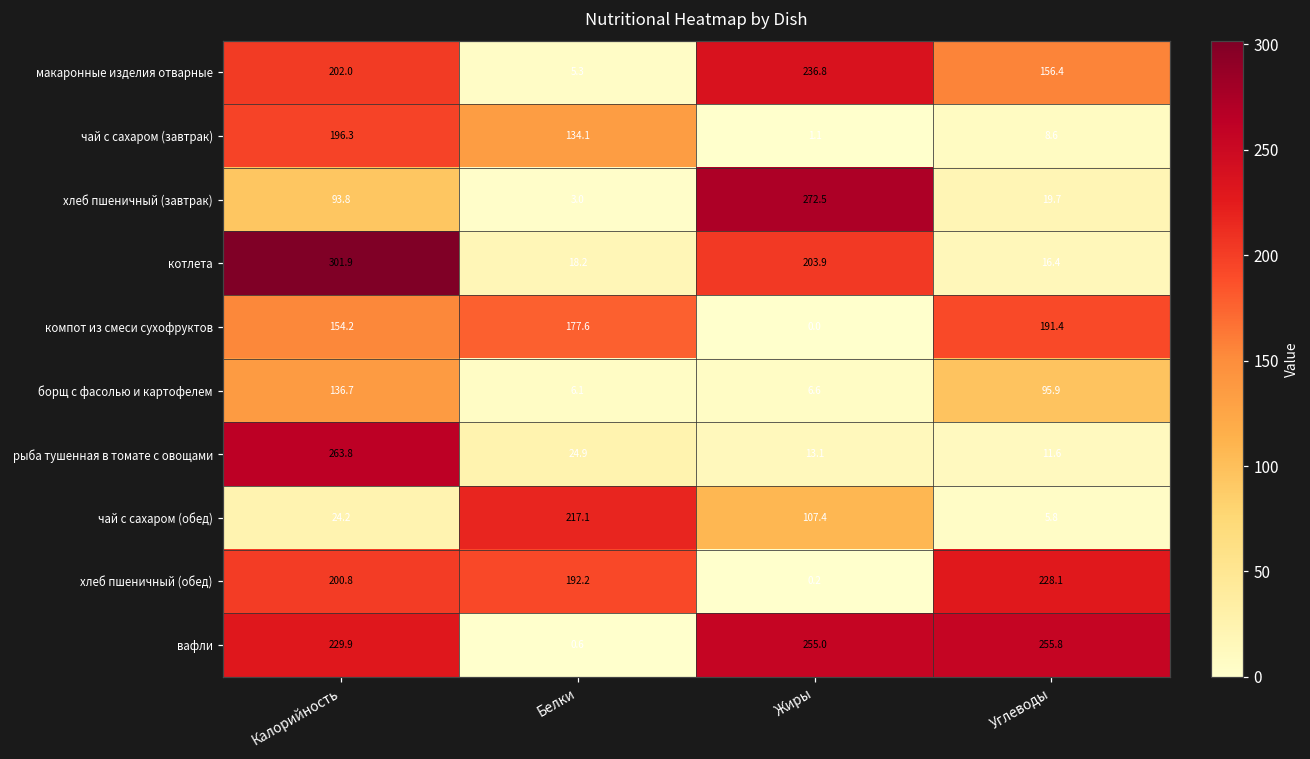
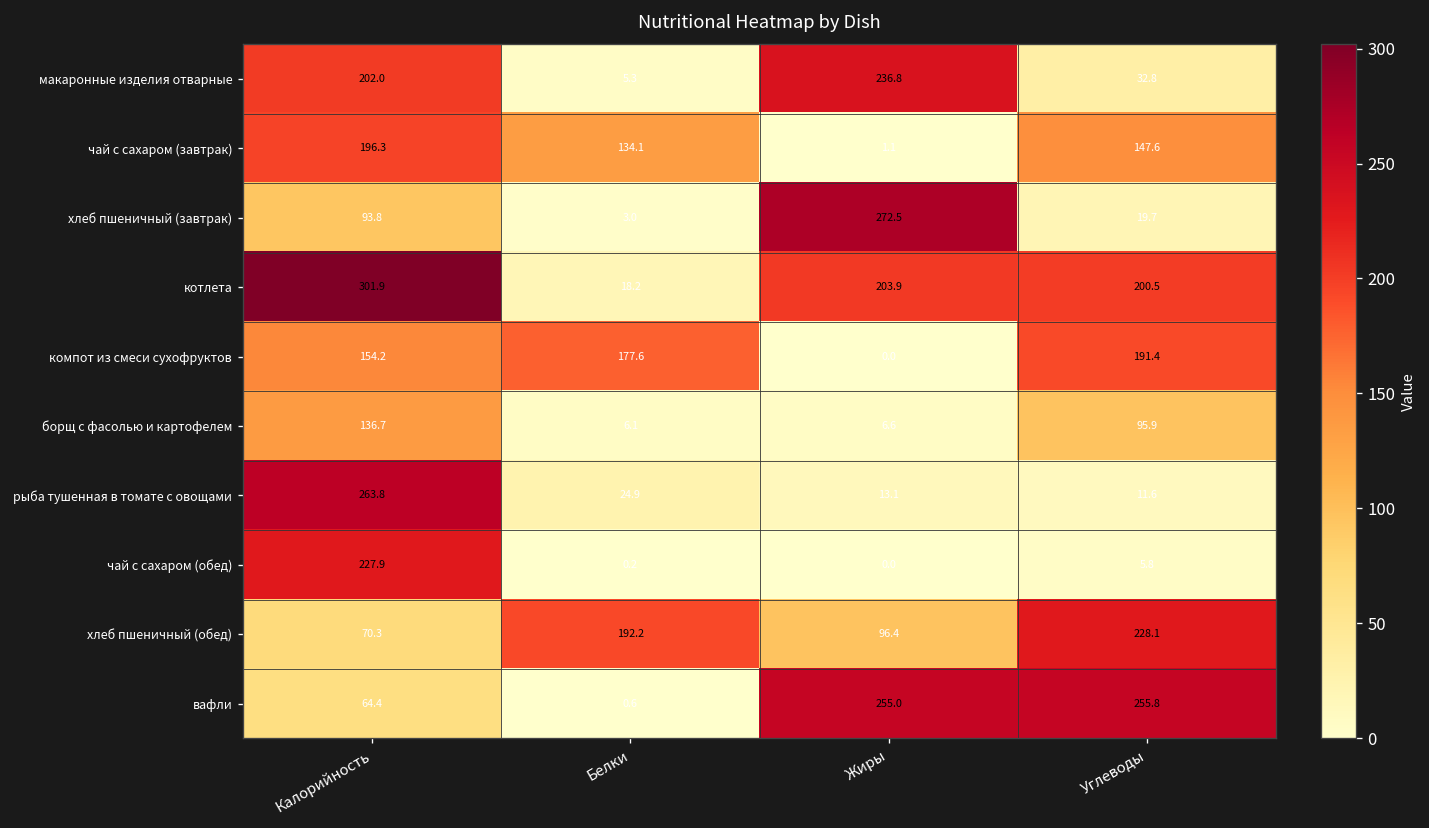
  {
    "макаронные изделия отварные": {
      "Калорийность": 202.0,
      "Белки": 5.3,
      "Жиры": 236.8,
-     "Углеводы": 156.4
+     "Углеводы": 32.8
    },
    "чай с сахаром (завтрак)": {
      "Калорийность": 196.3,
      "Белки": 134.1,
      "Жиры": 1.1,
-     "Углеводы": 8.6
+     "Углеводы": 147.6
    },
    "хлеб пшеничный (завтрак)": {
      "Калорийность": 93.8,
      "Белки": 3.0,
      "Жиры": 272.5,
      "Углеводы": 19.7
    },
    "котлета": {
      "Калорийность": 301.9,
      "Белки": 18.2,
      "Жиры": 203.9,
-     "Углеводы": 16.4
+     "Углеводы": 200.5
    },
    "компот из смеси сухофруктов": {
      "Калорийность": 154.2,
      "Белки": 177.6,
      "Жиры": 0.0,
      "Углеводы": 191.4
    },
    "борщ с фасолью и картофелем": {
      "Калорийность": 136.7,
      "Белки": 6.1,
      "Жиры": 6.6,
      "Углеводы": 95.9
    },
    "рыба тушенная в томате с овощами": {
      "Калорийность": 263.8,
      "Белки": 24.9,
      "Жиры": 13.1,
      "Углеводы": 11.6
    },
    "чай с сахаром (обед)": {
-     "Калорийность": 24.2,
-     "Белки": 217.1,
-     "Жиры": 107.4,
+     "Калорийность": 227.9,
+     "Белки": 0.2,
+     "Жиры": 0.0,
      "Углеводы": 5.8
    },
    "хлеб пшеничный (обед)": {
-     "Калорийность": 200.8,
+     "Калорийность": 70.3,
      "Белки": 192.2,
-     "Жиры": 0.2,
+     "Жиры": 96.4,
      "Углеводы": 228.1
    },
    "вафли": {
-     "Калорийность": 229.9,
+     "Калорийность": 64.4,
      "Белки": 0.6,
      "Жиры": 255.0,
      "Углеводы": 255.8
    }
  }
